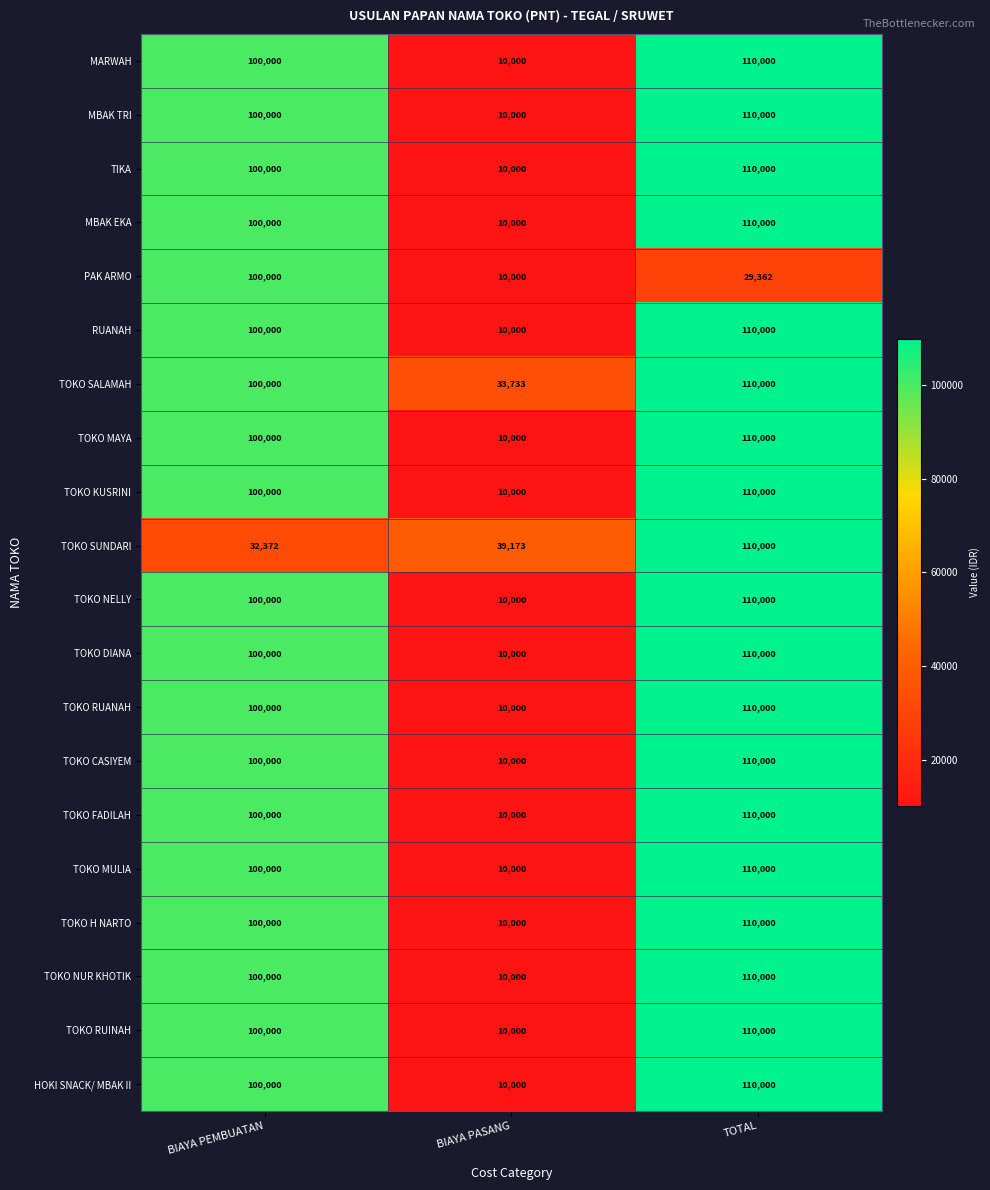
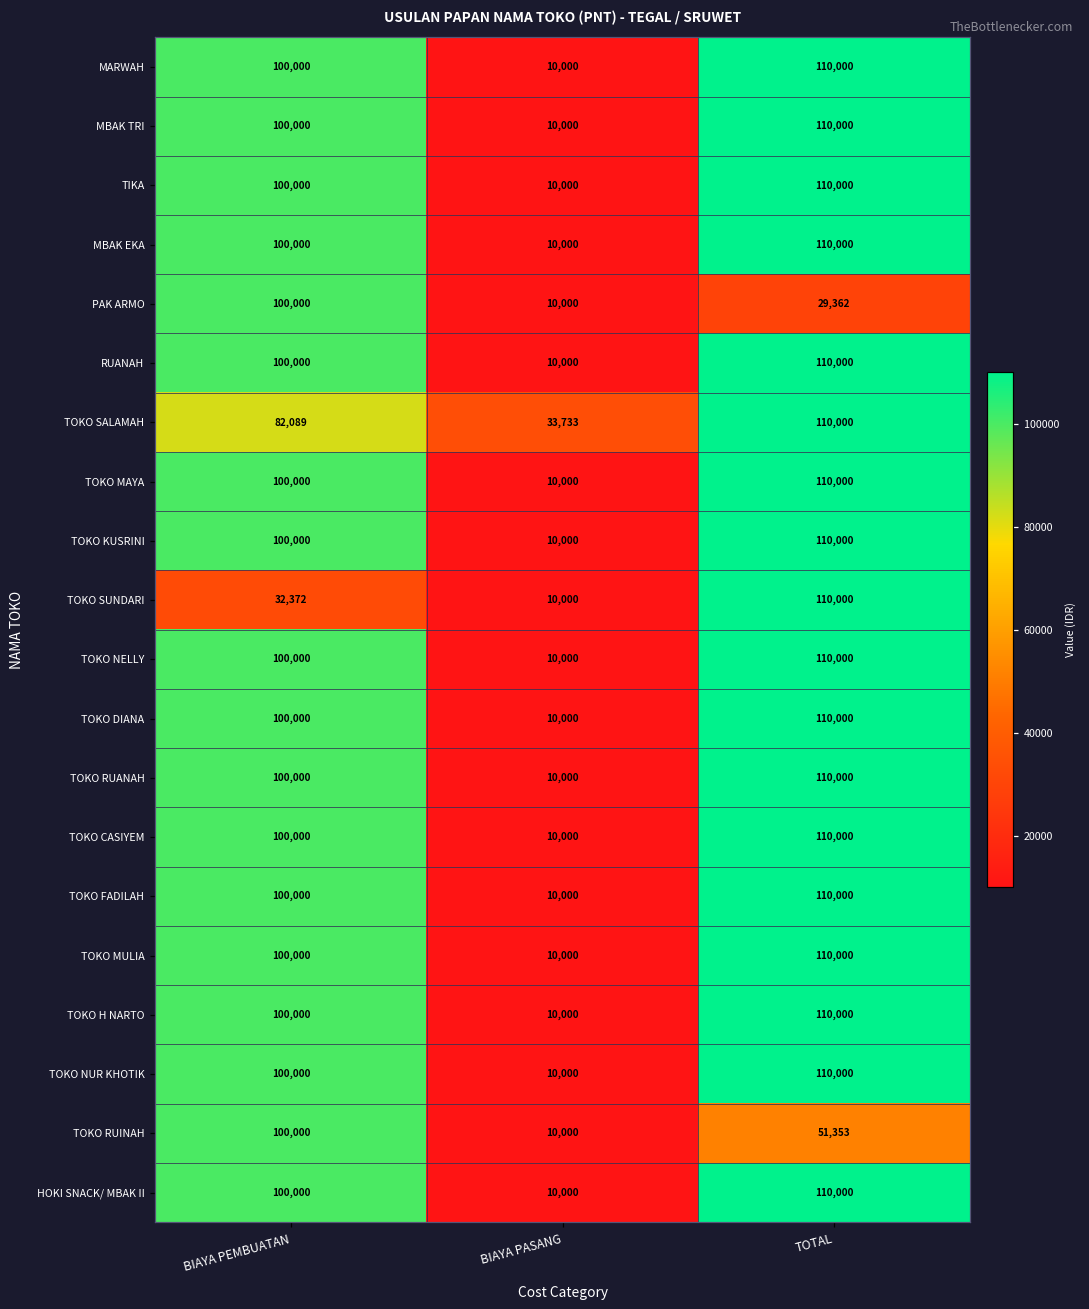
  {
    "MARWAH": {
      "BIAYA PEMBUATAN": "100,000",
      "BIAYA PASANG": "10,000",
      "TOTAL": "110,000"
    },
    "MBAK TRI": {
      "BIAYA PEMBUATAN": "100,000",
      "BIAYA PASANG": "10,000",
      "TOTAL": "110,000"
    },
    "TIKA": {
      "BIAYA PEMBUATAN": "100,000",
      "BIAYA PASANG": "10,000",
      "TOTAL": "110,000"
    },
    "MBAK EKA": {
      "BIAYA PEMBUATAN": "100,000",
      "BIAYA PASANG": "10,000",
      "TOTAL": "110,000"
    },
    "PAK ARMO": {
      "BIAYA PEMBUATAN": "100,000",
      "BIAYA PASANG": "10,000",
      "TOTAL": "29,362"
    },
    "RUANAH": {
      "BIAYA PEMBUATAN": "100,000",
      "BIAYA PASANG": "10,000",
      "TOTAL": "110,000"
    },
    "TOKO SALAMAH": {
-     "BIAYA PEMBUATAN": "100,000",
+     "BIAYA PEMBUATAN": "82,089",
      "BIAYA PASANG": "33,733",
      "TOTAL": "110,000"
    },
    "TOKO MAYA": {
      "BIAYA PEMBUATAN": "100,000",
      "BIAYA PASANG": "10,000",
      "TOTAL": "110,000"
    },
    "TOKO KUSRINI": {
      "BIAYA PEMBUATAN": "100,000",
      "BIAYA PASANG": "10,000",
      "TOTAL": "110,000"
    },
    "TOKO SUNDARI": {
      "BIAYA PEMBUATAN": "32,372",
-     "BIAYA PASANG": "39,173",
+     "BIAYA PASANG": "10,000",
      "TOTAL": "110,000"
    },
    "TOKO NELLY": {
      "BIAYA PEMBUATAN": "100,000",
      "BIAYA PASANG": "10,000",
      "TOTAL": "110,000"
    },
    "TOKO DIANA": {
      "BIAYA PEMBUATAN": "100,000",
      "BIAYA PASANG": "10,000",
      "TOTAL": "110,000"
    },
    "TOKO RUANAH": {
      "BIAYA PEMBUATAN": "100,000",
      "BIAYA PASANG": "10,000",
      "TOTAL": "110,000"
    },
    "TOKO CASIYEM": {
      "BIAYA PEMBUATAN": "100,000",
      "BIAYA PASANG": "10,000",
      "TOTAL": "110,000"
    },
    "TOKO FADILAH": {
      "BIAYA PEMBUATAN": "100,000",
      "BIAYA PASANG": "10,000",
      "TOTAL": "110,000"
    },
    "TOKO MULIA": {
      "BIAYA PEMBUATAN": "100,000",
      "BIAYA PASANG": "10,000",
      "TOTAL": "110,000"
    },
    "TOKO H NARTO": {
      "BIAYA PEMBUATAN": "100,000",
      "BIAYA PASANG": "10,000",
      "TOTAL": "110,000"
    },
    "TOKO NUR KHOTIK": {
      "BIAYA PEMBUATAN": "100,000",
      "BIAYA PASANG": "10,000",
      "TOTAL": "110,000"
    },
    "TOKO RUINAH": {
      "BIAYA PEMBUATAN": "100,000",
      "BIAYA PASANG": "10,000",
-     "TOTAL": "110,000"
+     "TOTAL": "51,353"
    },
    "HOKI SNACK/ MBAK II": {
      "BIAYA PEMBUATAN": "100,000",
      "BIAYA PASANG": "10,000",
      "TOTAL": "110,000"
    }
  }
